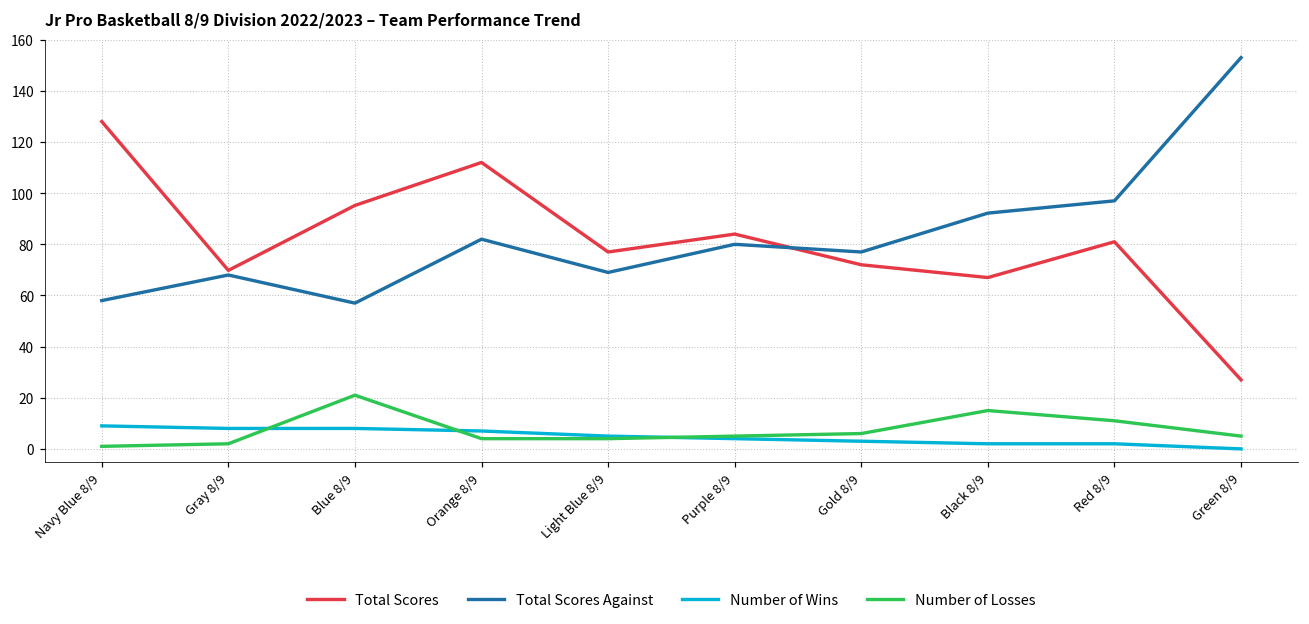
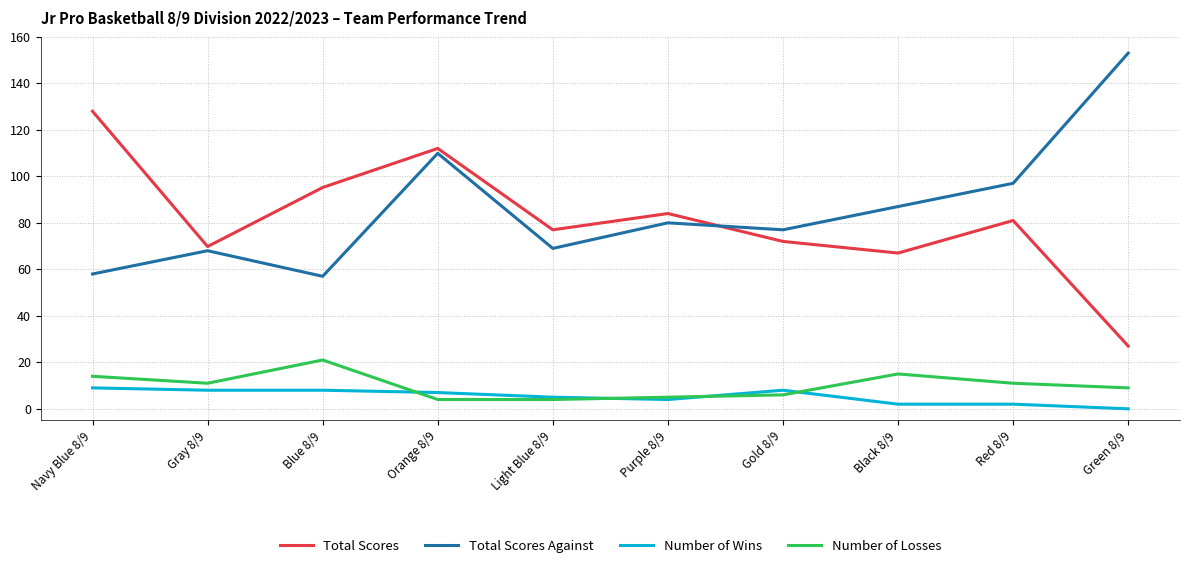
  {
    "Total Scores": {
      "Navy Blue 8/9": 128,
      "Gray 8/9": 70,
      "Blue 8/9": 95,
      "Orange 8/9": 112,
      "Light Blue 8/9": 77,
      "Purple 8/9": 84,
      "Gold 8/9": 72,
      "Black 8/9": 67,
      "Red 8/9": 81,
      "Green 8/9": 27
    },
    "Total Scores Against": {
      "Navy Blue 8/9": 58,
      "Gray 8/9": 68,
      "Blue 8/9": 57,
-     "Orange 8/9": 82,
+     "Orange 8/9": 110,
      "Light Blue 8/9": 69,
      "Purple 8/9": 80,
      "Gold 8/9": 77,
-     "Black 8/9": 92,
+     "Black 8/9": 87,
      "Red 8/9": 97,
      "Green 8/9": 153
    },
    "Number of Wins": {
      "Navy Blue 8/9": 9,
      "Gray 8/9": 8,
      "Blue 8/9": 8,
      "Orange 8/9": 7,
-     "Gold 8/9": 3,
+     "Gold 8/9": 8,
      "Black 8/9": 2,
      "Red 8/9": 2,
      "Green 8/9": 0
    },
    "Number of Losses": {
-     "Navy Blue 8/9": 1,
-     "Gray 8/9": 2,
+     "Navy Blue 8/9": 14,
+     "Gray 8/9": 11,
      "Blue 8/9": 21,
      "Orange 8/9": 4,
      "Gold 8/9": 6,
      "Black 8/9": 15,
      "Red 8/9": 11,
-     "Green 8/9": 5
+     "Green 8/9": 9
    }
  }
